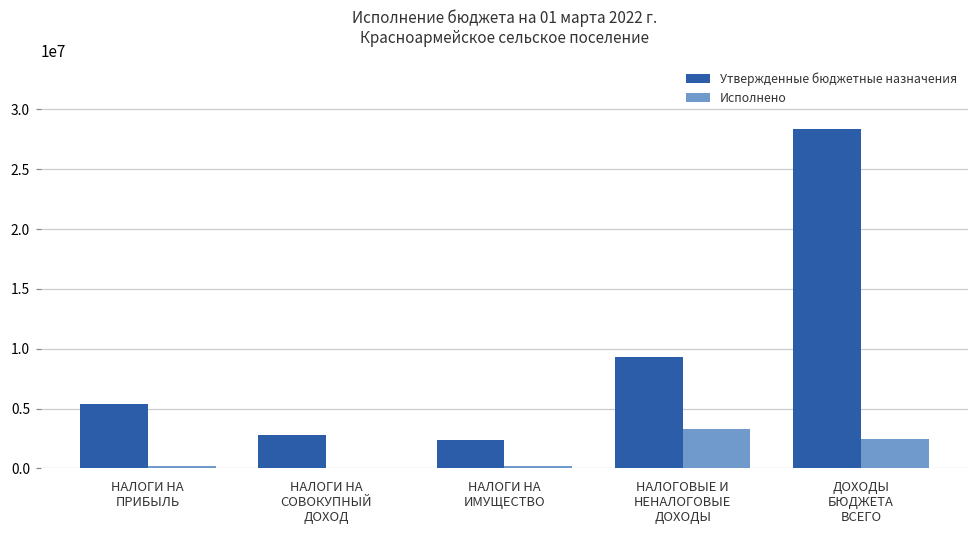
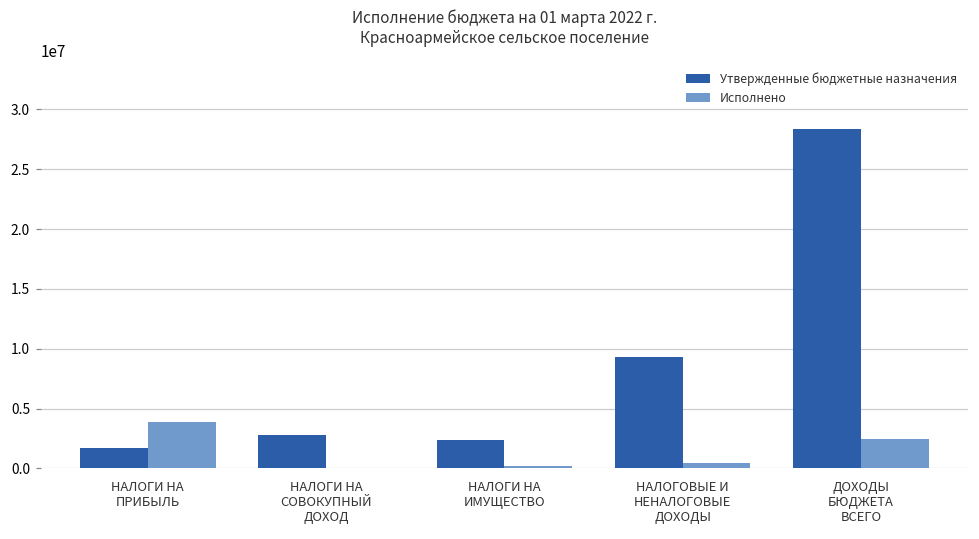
  {
    "Утвержденные бюджетные назначения": {
-     "НАЛОГИ НА ПРИБЫЛЬ": 5400000,
+     "НАЛОГИ НА ПРИБЫЛЬ": 1700000,
      "НАЛОГИ НА СОВОКУПНЫЙ ДОХОД": 2800000,
      "НАЛОГИ НА ИМУЩЕСТВО": 2400000,
      "НАЛОГОВЫЕ И НЕНАЛОГОВЫЕ ДОХОДЫ": 9300000,
      "ДОХОДЫ БЮДЖЕТА ВСЕГО": 28400000
    },
    "Исполнено": {
-     "НАЛОГИ НА ПРИБЫЛЬ": 200000,
-     "НАЛОГОВЫЕ И НЕНАЛОГОВЫЕ ДОХОДЫ": 3300000,
+     "НАЛОГИ НА ПРИБЫЛЬ": 3900000,
+     "НАЛОГОВЫЕ И НЕНАЛОГОВЫЕ ДОХОДЫ": 400000,
      "ДОХОДЫ БЮДЖЕТА ВСЕГО": 2500000
    }
  }
